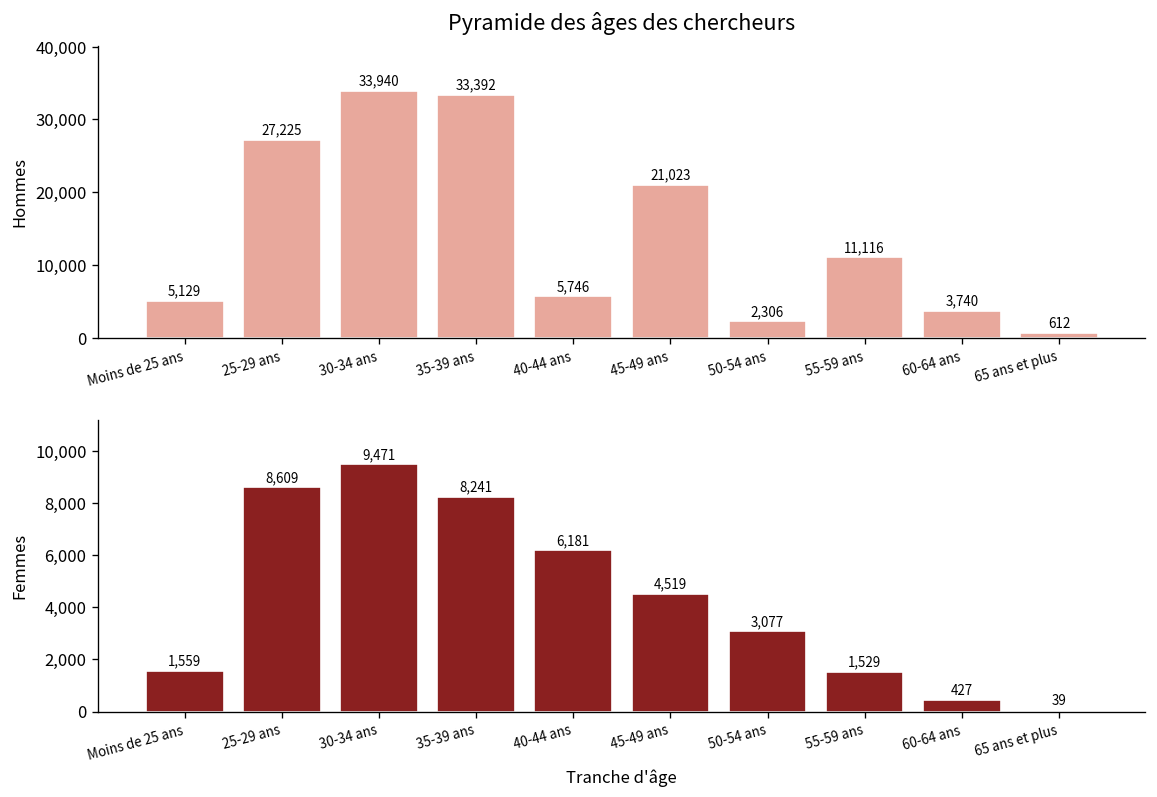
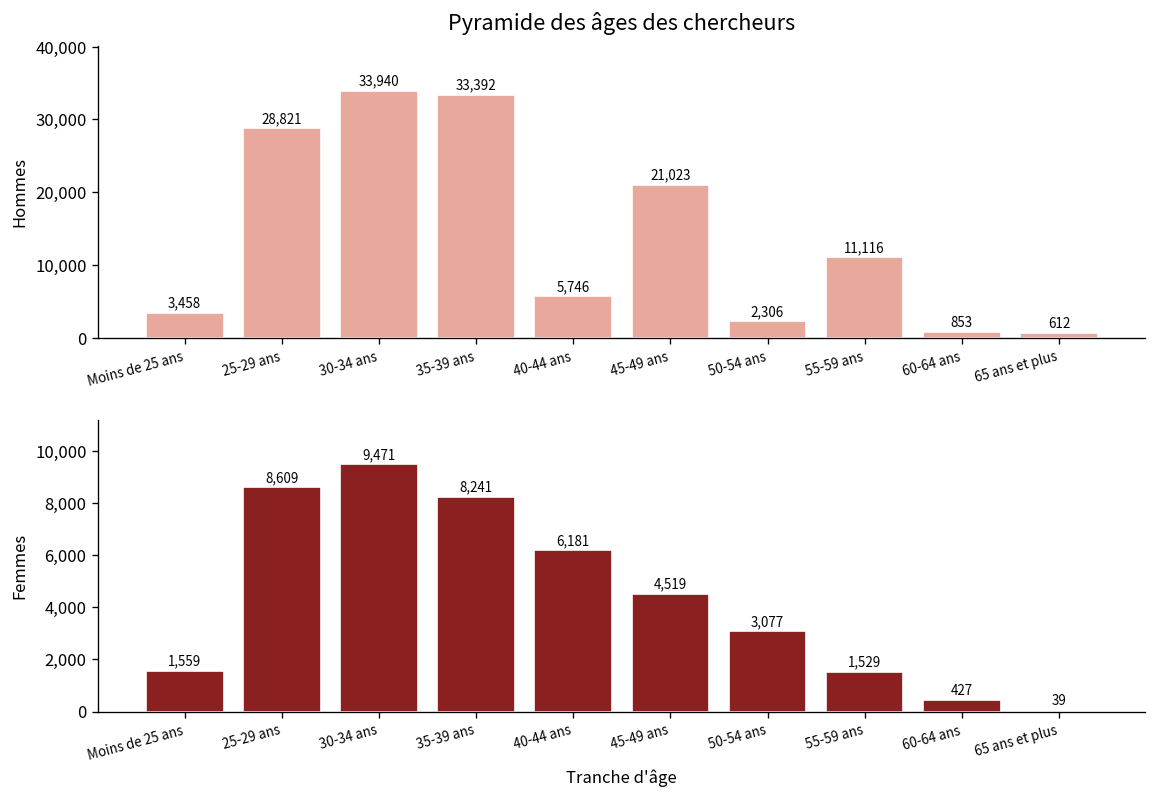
  {
    "Pyramide des âges des chercheurs": {
-     "Moins de 25 ans": "5,129",
-     "25-29 ans": "27,225",
+     "Moins de 25 ans": "3,458",
+     "25-29 ans": "28,821",
      "30-34 ans": "33,940",
      "35-39 ans": "33,392",
      "40-44 ans": "5,746",
      "45-49 ans": "21,023",
      "50-54 ans": "2,306",
      "55-59 ans": "11,116",
-     "60-64 ans": "3,740",
+     "60-64 ans": "853",
      "65 ans et plus": "612"
    }
  }
